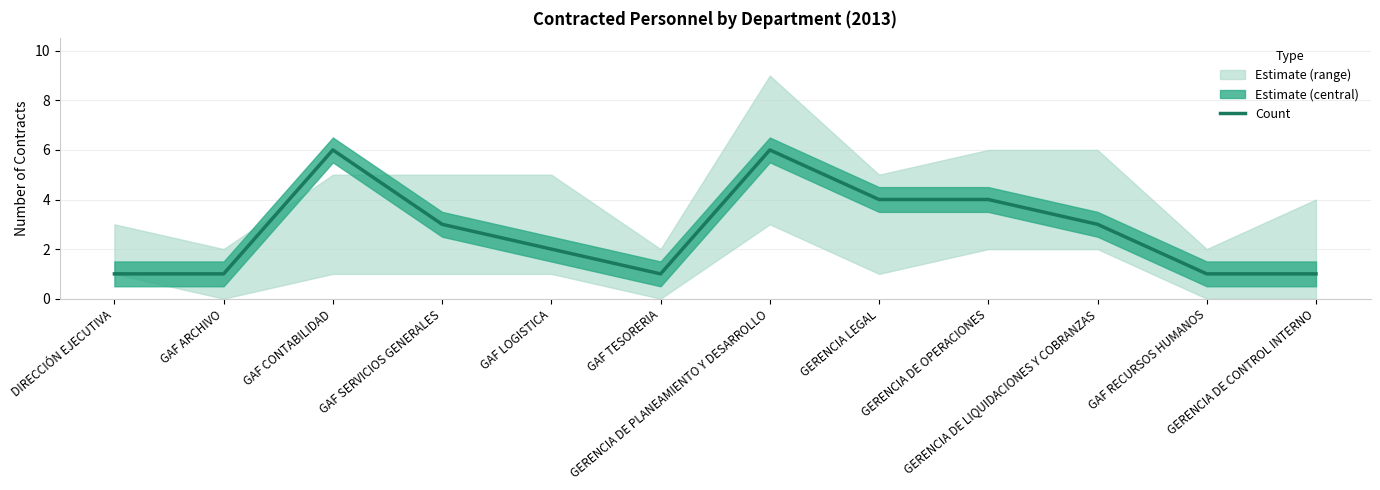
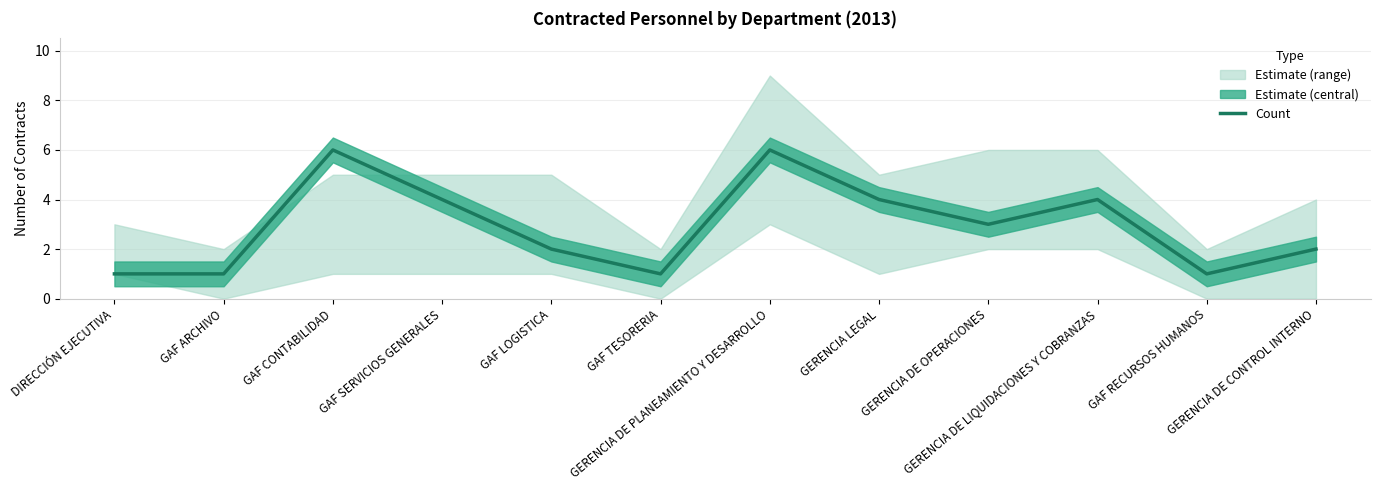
  {
    "Count": {
      "DIRECCIÓN EJECUTIVA": 1,
      "GAF ARCHIVO": 1,
      "GAF CONTABILIDAD": 6,
-     "GAF SERVICIOS GENERALES": 3,
+     "GAF SERVICIOS GENERALES": 4,
      "GAF LOGISTICA": 2,
      "GAF TESORERIA": 1,
      "GERENCIA DE PLANEAMIENTO Y DESARROLLO": 6,
      "GERENCIA LEGAL": 4,
-     "GERENCIA DE OPERACIONES": 4,
-     "GERENCIA DE LIQUIDACIONES Y COBRANZAS": 3,
+     "GERENCIA DE OPERACIONES": 3,
+     "GERENCIA DE LIQUIDACIONES Y COBRANZAS": 4,
      "GAF RECURSOS HUMANOS": 1,
-     "GERENCIA DE CONTROL INTERNO": 1
+     "GERENCIA DE CONTROL INTERNO": 2
    }
  }
